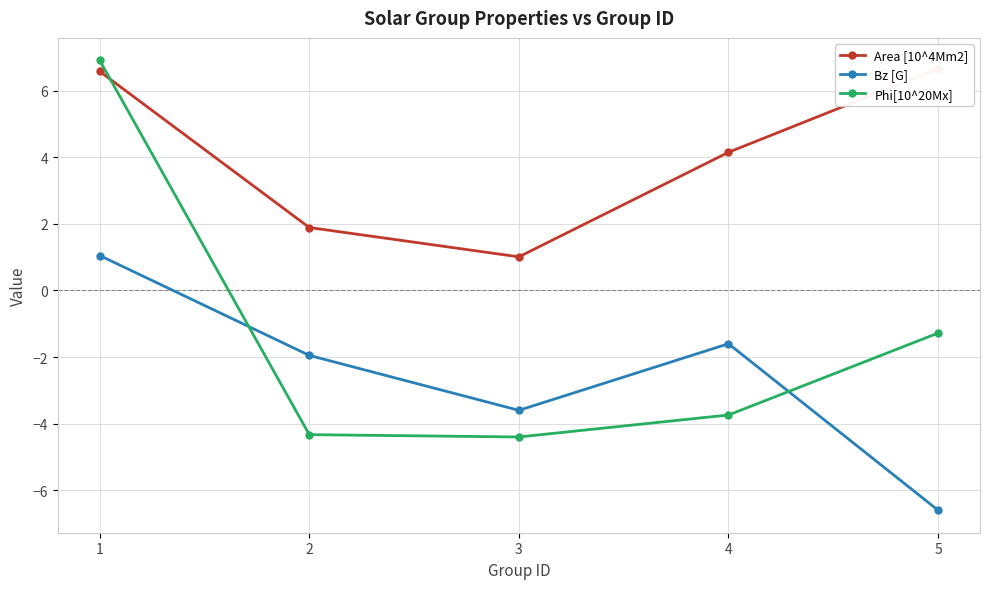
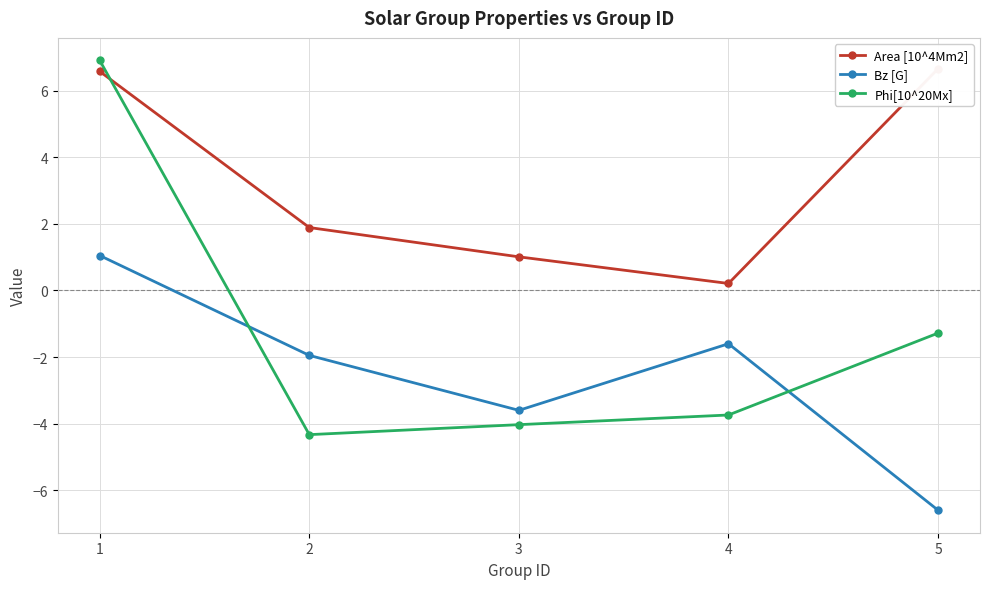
  {
    "Area [10^4Mm2]": {
      "1": 6.6,
      "2": 1.9,
      "3": 1.0,
-     "4": 4.2
+     "4": 0.2
    },
    "Bz [G]": {
      "1": 1.1,
      "2": -2.0,
      "3": -3.6,
      "4": -1.6,
      "5": -6.6
    },
    "Phi[10^20Mx]": {
      "1": 6.9,
      "2": -4.3,
-     "3": -4.4,
+     "3": -4.0,
      "4": -3.7,
      "5": -1.3
    }
  }
